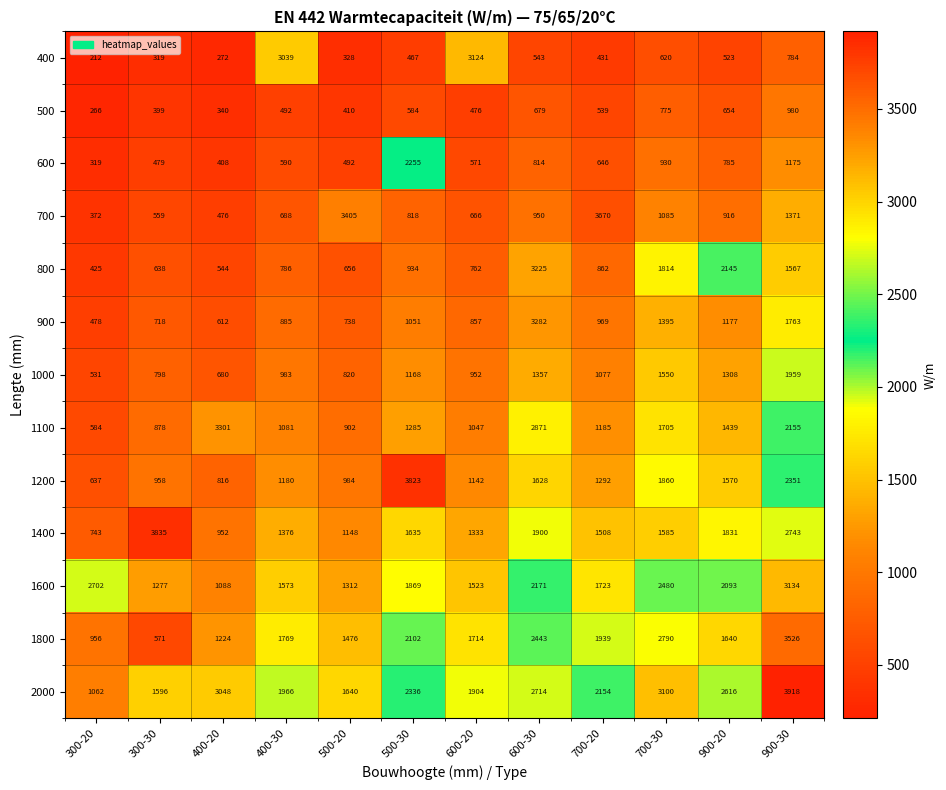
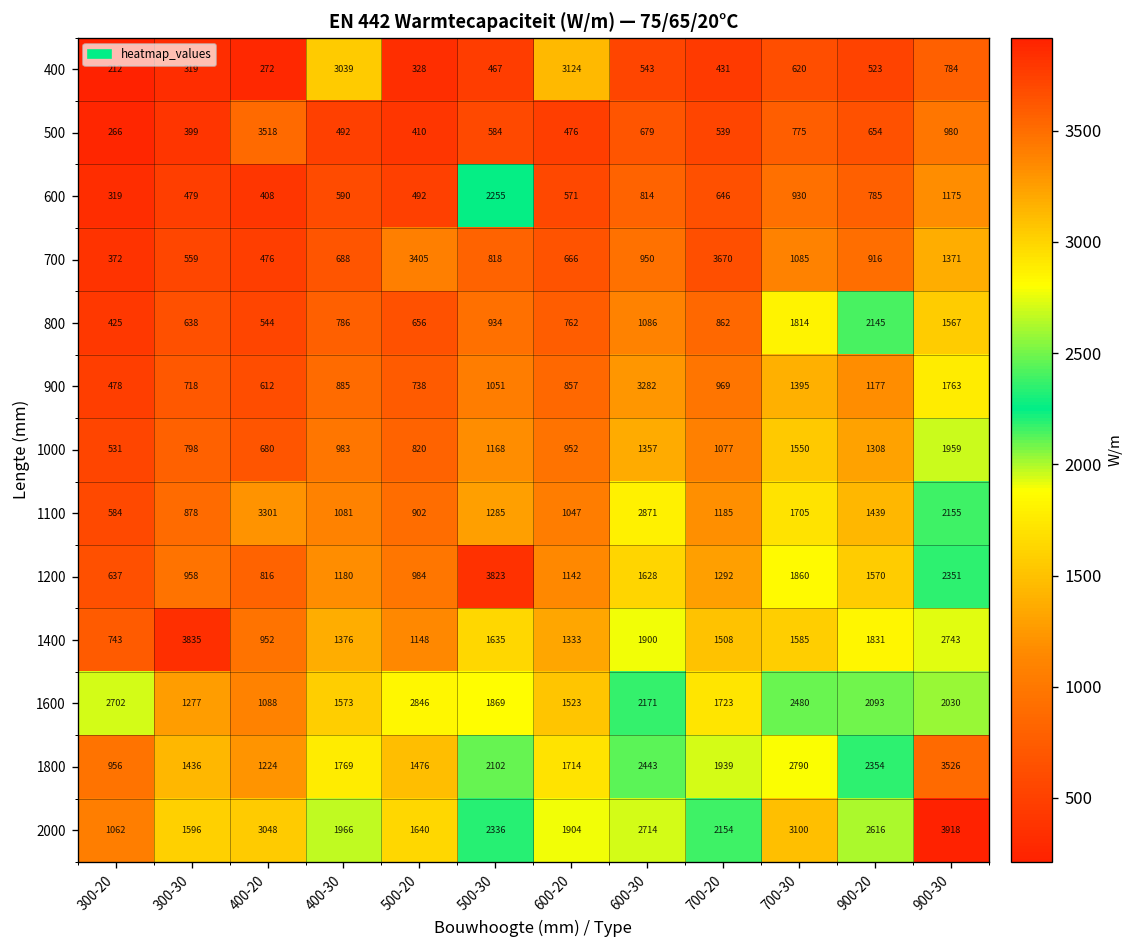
  {
    "400": {
      "400-20": 272,
      "400-30": 3039,
      "500-20": 328,
      "500-30": 467,
      "600-20": 3124,
      "600-30": 543,
      "700-20": 431,
      "700-30": 620,
      "900-20": 523,
      "900-30": 784
    },
    "500": {
      "300-20": 266,
      "300-30": 399,
-     "400-20": 340,
+     "400-20": 3518,
      "400-30": 492,
      "500-20": 410,
      "500-30": 584,
      "600-20": 476,
      "600-30": 679,
      "700-20": 539,
      "700-30": 775,
      "900-20": 654,
      "900-30": 980
    },
    "600": {
      "300-20": 319,
      "300-30": 479,
      "400-20": 408,
      "400-30": 590,
      "500-20": 492,
      "500-30": 2255,
      "600-20": 571,
      "600-30": 814,
      "700-20": 646,
      "700-30": 930,
      "900-20": 785,
      "900-30": 1175
    },
    "700": {
      "300-20": 372,
      "300-30": 559,
      "400-20": 476,
      "400-30": 688,
      "500-20": 3405,
      "500-30": 818,
      "600-20": 666,
      "600-30": 950,
      "700-20": 3670,
      "700-30": 1085,
      "900-20": 916,
      "900-30": 1371
    },
    "800": {
      "300-20": 425,
      "300-30": 638,
      "400-20": 544,
      "400-30": 786,
      "500-20": 656,
      "500-30": 934,
      "600-20": 762,
-     "600-30": 3225,
+     "600-30": 1086,
      "700-20": 862,
      "700-30": 1814,
      "900-20": 2145,
      "900-30": 1567
    },
    "900": {
      "300-20": 478,
      "300-30": 718,
      "400-20": 612,
      "400-30": 885,
      "500-20": 738,
      "500-30": 1051,
      "600-20": 857,
      "600-30": 3282,
      "700-20": 969,
      "700-30": 1395,
      "900-20": 1177,
      "900-30": 1763
    },
    "1000": {
      "300-20": 531,
      "300-30": 798,
      "400-20": 680,
      "400-30": 983,
      "500-20": 820,
      "500-30": 1168,
      "600-20": 952,
      "600-30": 1357,
      "700-20": 1077,
      "700-30": 1550,
      "900-20": 1308,
      "900-30": 1959
    },
    "1100": {
      "300-20": 584,
      "300-30": 878,
      "400-20": 3301,
      "400-30": 1081,
      "500-20": 902,
      "500-30": 1285,
      "600-20": 1047,
      "600-30": 2871,
      "700-20": 1185,
      "700-30": 1705,
      "900-20": 1439,
      "900-30": 2155
    },
    "1200": {
      "300-20": 637,
      "300-30": 958,
      "400-20": 816,
      "400-30": 1180,
      "500-20": 984,
      "500-30": 3823,
      "600-20": 1142,
      "600-30": 1628,
      "700-20": 1292,
      "700-30": 1860,
      "900-20": 1570,
      "900-30": 2351
    },
    "1400": {
      "300-20": 743,
      "300-30": 3835,
      "400-20": 952,
      "400-30": 1376,
      "500-20": 1148,
      "500-30": 1635,
      "600-20": 1333,
      "600-30": 1900,
      "700-20": 1508,
      "700-30": 1585,
      "900-20": 1831,
      "900-30": 2743
    },
    "1600": {
      "300-20": 2702,
      "300-30": 1277,
      "400-20": 1088,
      "400-30": 1573,
-     "500-20": 1312,
+     "500-20": 2846,
      "500-30": 1869,
      "600-20": 1523,
      "600-30": 2171,
      "700-20": 1723,
      "700-30": 2480,
      "900-20": 2093,
-     "900-30": 3134
+     "900-30": 2030
    },
    "1800": {
      "300-20": 956,
-     "300-30": 571,
+     "300-30": 1436,
      "400-20": 1224,
      "400-30": 1769,
      "500-20": 1476,
      "500-30": 2102,
      "600-20": 1714,
      "600-30": 2443,
      "700-20": 1939,
      "700-30": 2790,
-     "900-20": 1640,
+     "900-20": 2354,
      "900-30": 3526
    },
    "2000": {
      "300-20": 1062,
      "300-30": 1596,
      "400-20": 3048,
      "400-30": 1966,
      "500-20": 1640,
      "500-30": 2336,
      "600-20": 1904,
      "600-30": 2714,
      "700-20": 2154,
      "700-30": 3100,
      "900-20": 2616,
      "900-30": 3918
    }
  }
